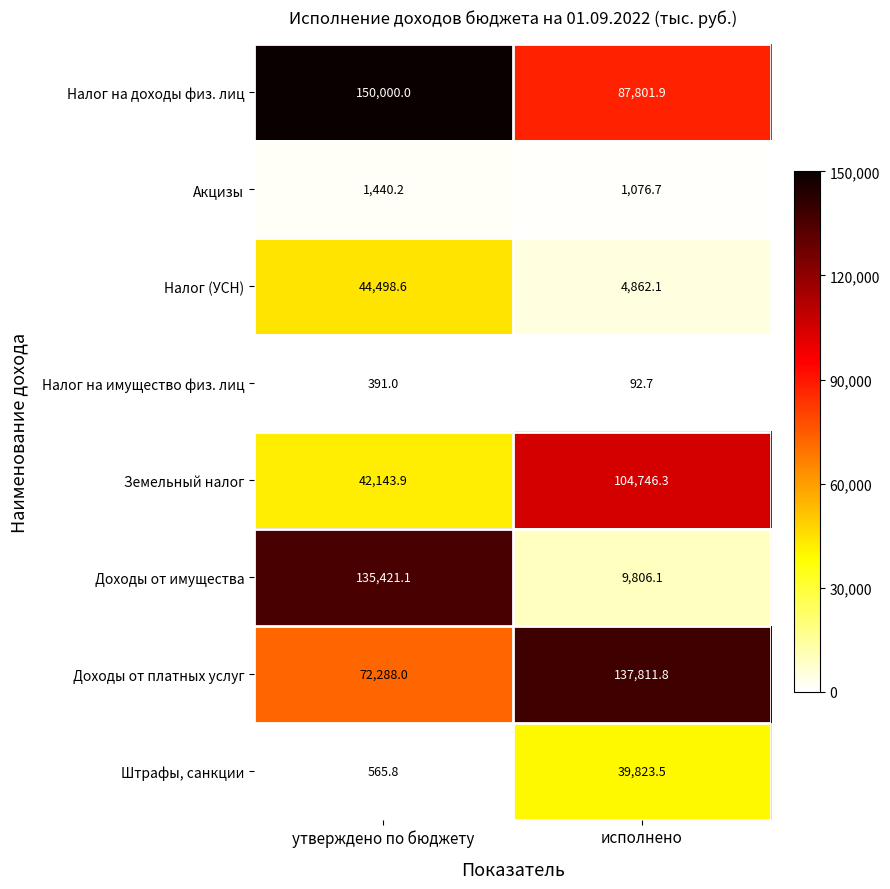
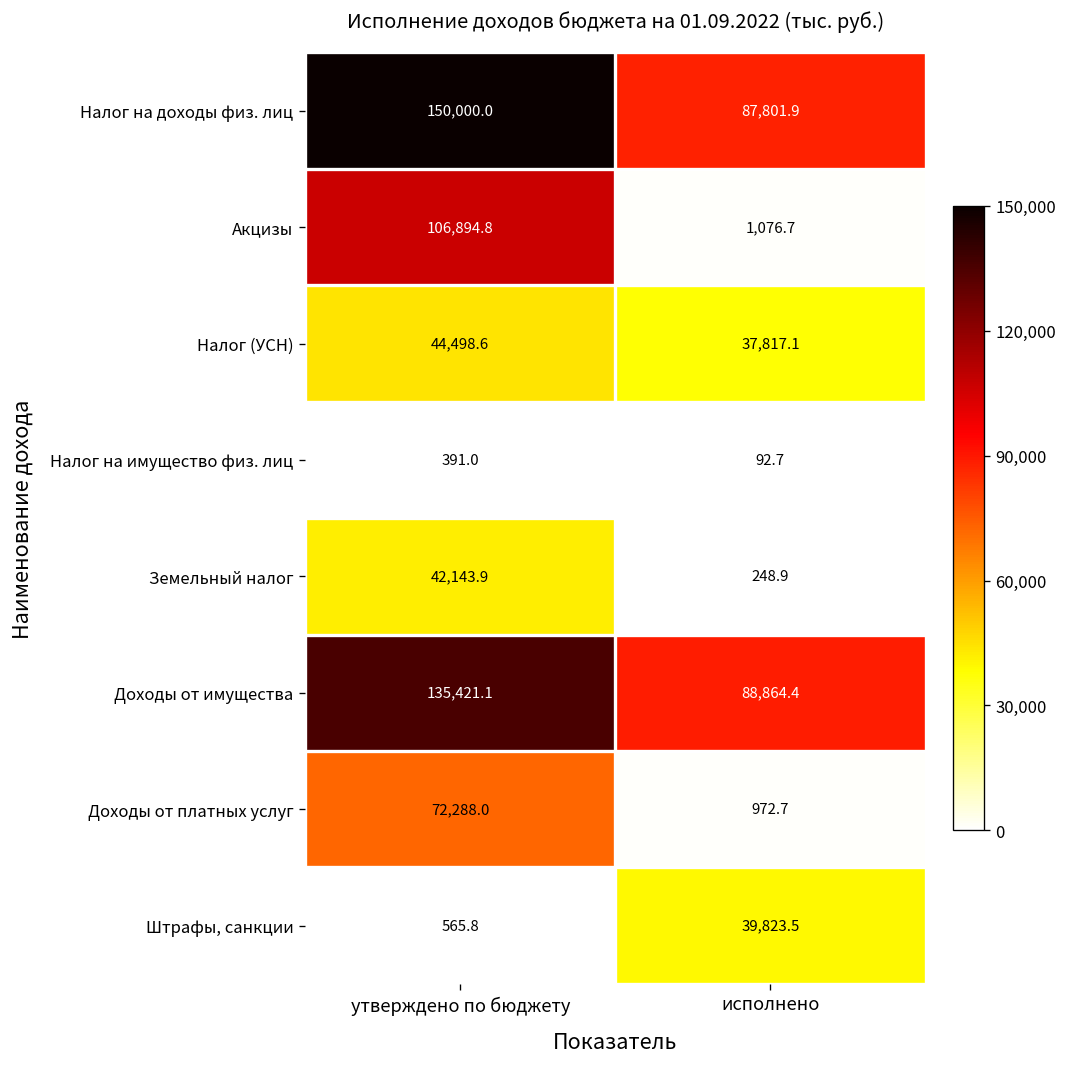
  {
    "Налог на доходы физ. лиц": {
      "утверждено по бюджету": "150,000.0",
      "исполнено": "87,801.9"
    },
    "Акцизы": {
-     "утверждено по бюджету": "1,440.2",
+     "утверждено по бюджету": "106,894.8",
      "исполнено": "1,076.7"
    },
    "Налог (УСН)": {
      "утверждено по бюджету": "44,498.6",
-     "исполнено": "4,862.1"
+     "исполнено": "37,817.1"
    },
    "Налог на имущество физ. лиц": {
      "утверждено по бюджету": "391.0",
      "исполнено": "92.7"
    },
    "Земельный налог": {
      "утверждено по бюджету": "42,143.9",
-     "исполнено": "104,746.3"
+     "исполнено": "248.9"
    },
    "Доходы от имущества": {
      "утверждено по бюджету": "135,421.1",
-     "исполнено": "9,806.1"
+     "исполнено": "88,864.4"
    },
    "Доходы от платных услуг": {
      "утверждено по бюджету": "72,288.0",
-     "исполнено": "137,811.8"
+     "исполнено": "972.7"
    },
    "Штрафы, санкции": {
      "утверждено по бюджету": "565.8",
      "исполнено": "39,823.5"
    }
  }
